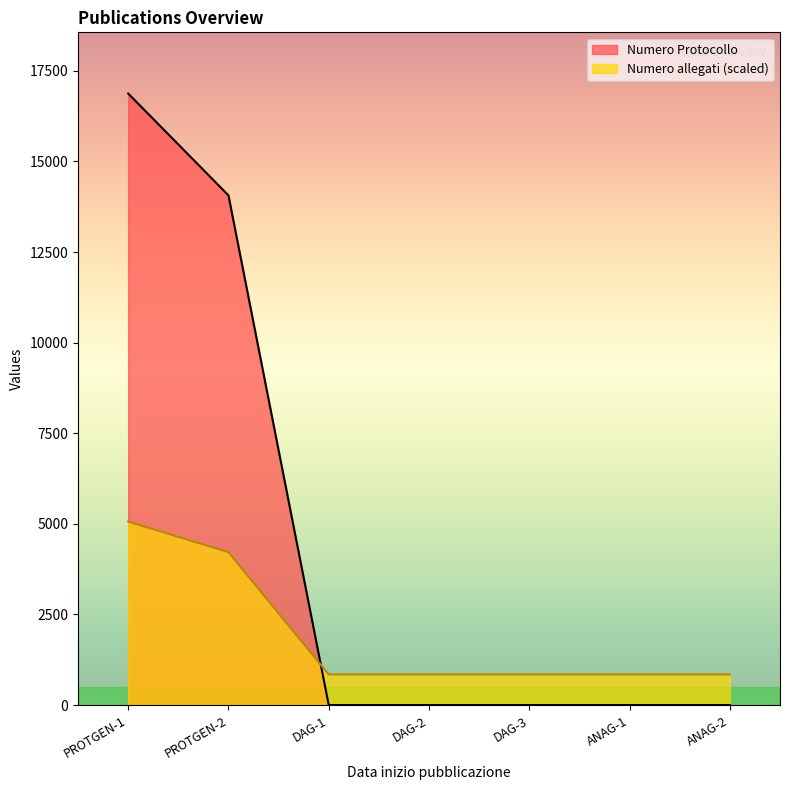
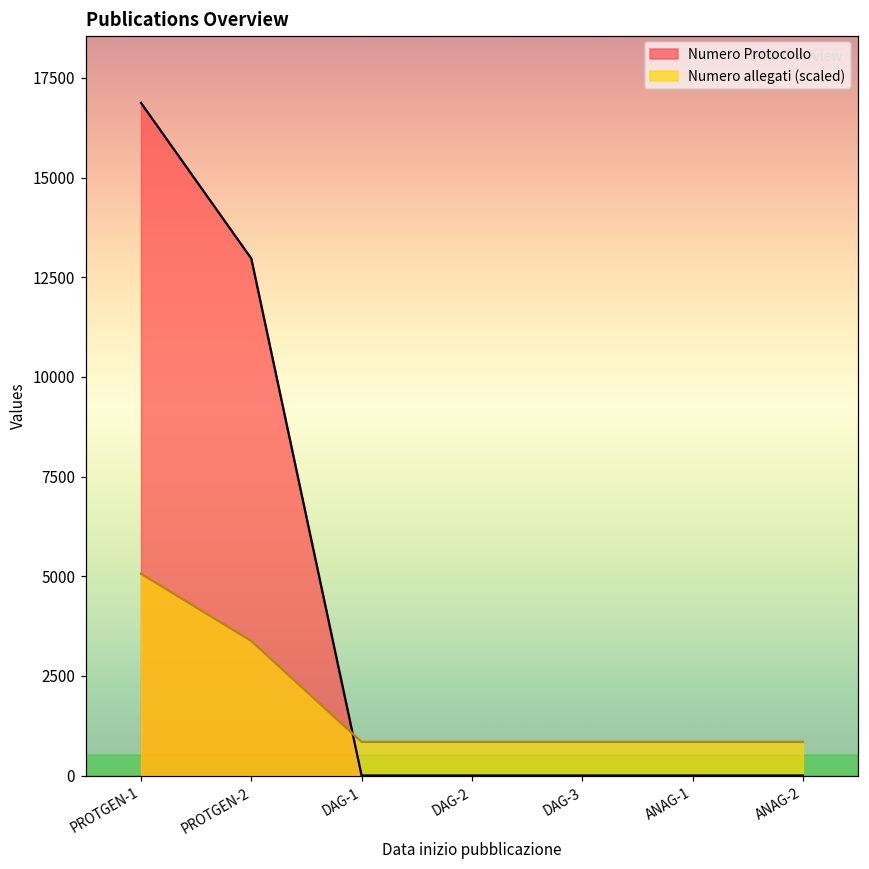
  {
    "Numero Protocollo": {
      "PROTGEN-1": 16900,
-     "PROTGEN-2": 14100
+     "PROTGEN-2": 13000
    },
    "Numero allegati (scaled)": {
      "PROTGEN-1": 5100,
-     "PROTGEN-2": 4200,
+     "PROTGEN-2": 3400,
      "DAG-1": 800,
      "DAG-2": 800,
      "DAG-3": 800,
      "ANAG-1": 800,
      "ANAG-2": 800
    }
  }
